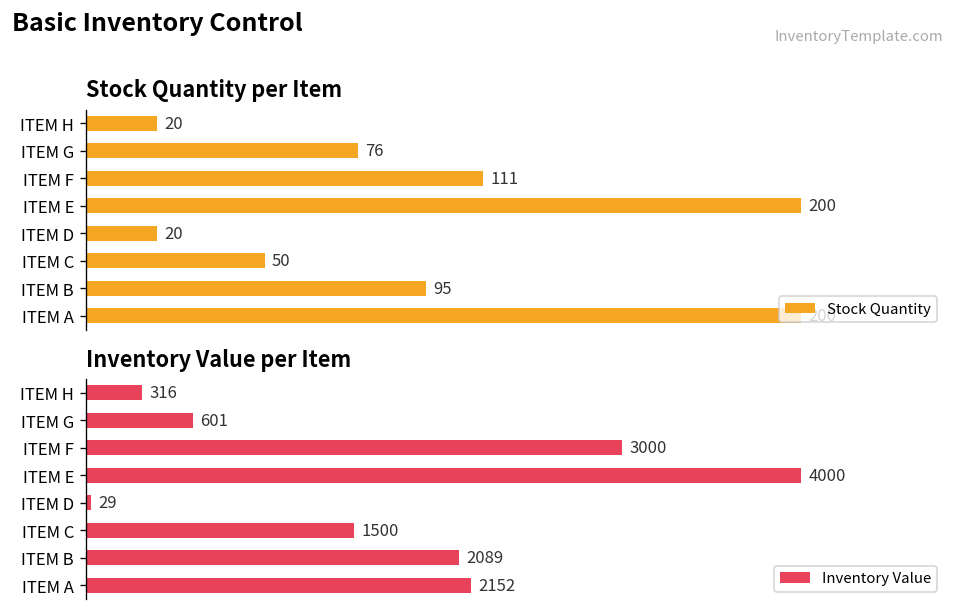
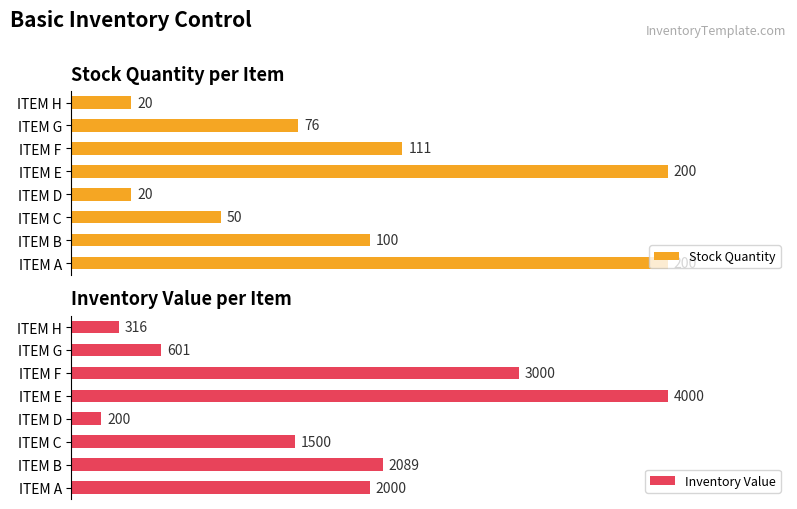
  {
    "Stock Quantity per Item": {
      "ITEM H": 20,
      "ITEM G": 76,
      "ITEM F": 111,
      "ITEM E": 200,
      "ITEM D": 20,
      "ITEM C": 50,
-     "ITEM B": 95
+     "ITEM B": 100
    },
    "Inventory Value per Item": {
      "ITEM H": 316,
      "ITEM G": 601,
      "ITEM F": 3000,
      "ITEM E": 4000,
-     "ITEM D": 29,
+     "ITEM D": 200,
      "ITEM C": 1500,
      "ITEM B": 2089,
-     "ITEM A": 2152
+     "ITEM A": 2000
    }
  }
